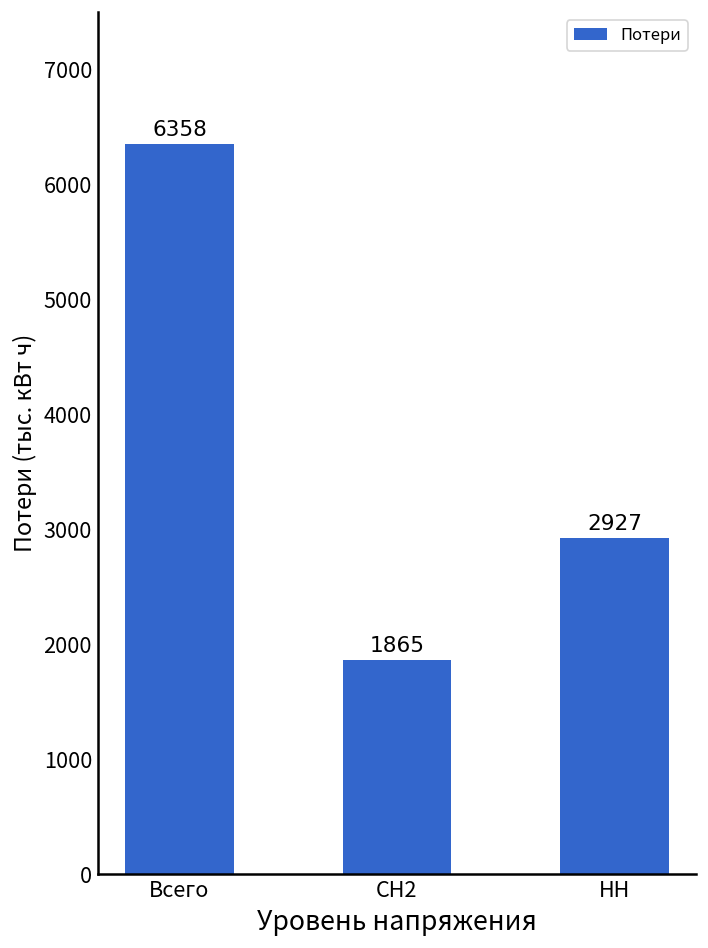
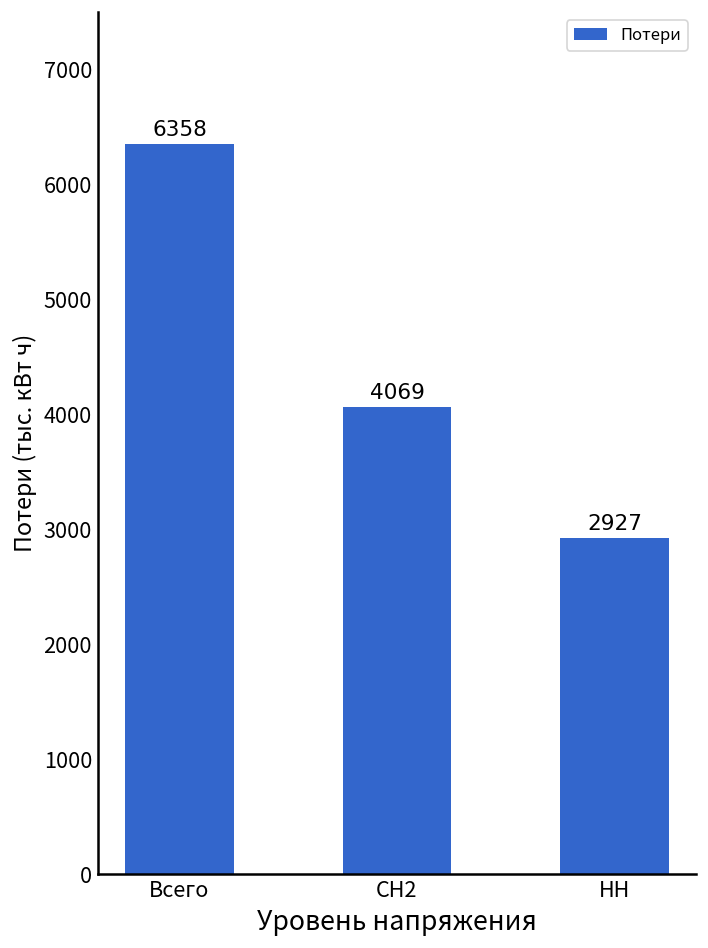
  {
    "Всего": 6358,
-   "СН2": 1865,
+   "СН2": 4069,
    "НН": 2927
  }
